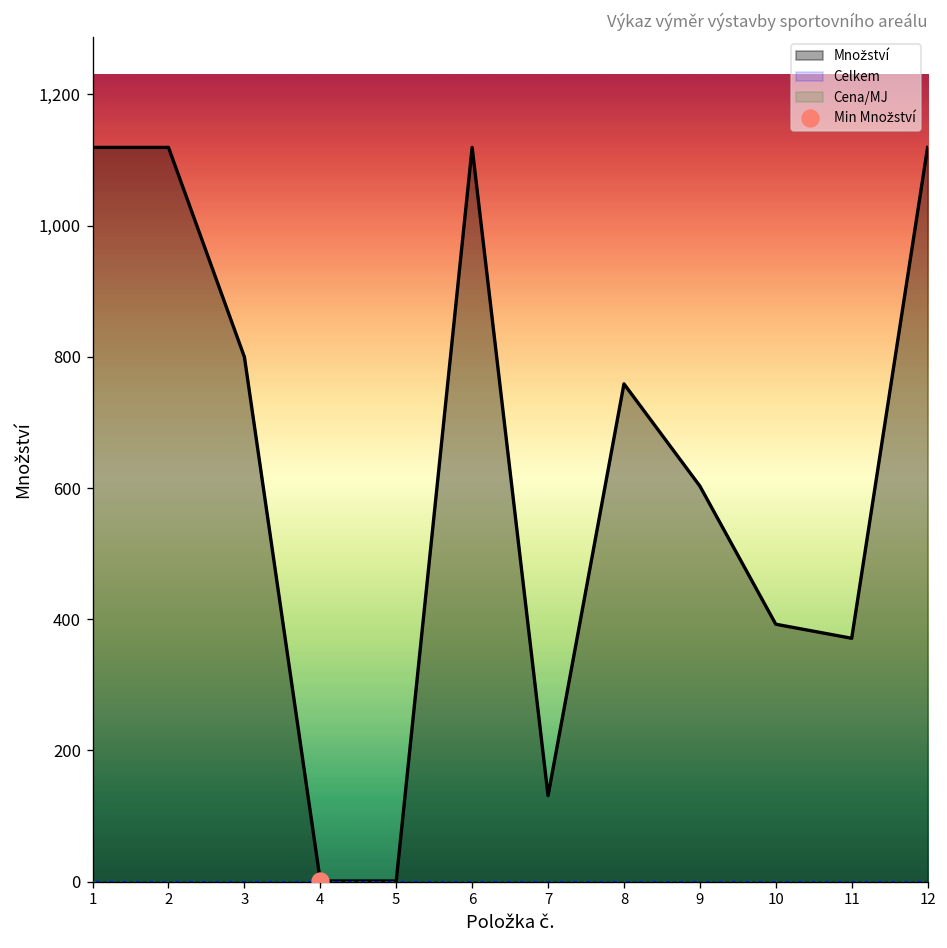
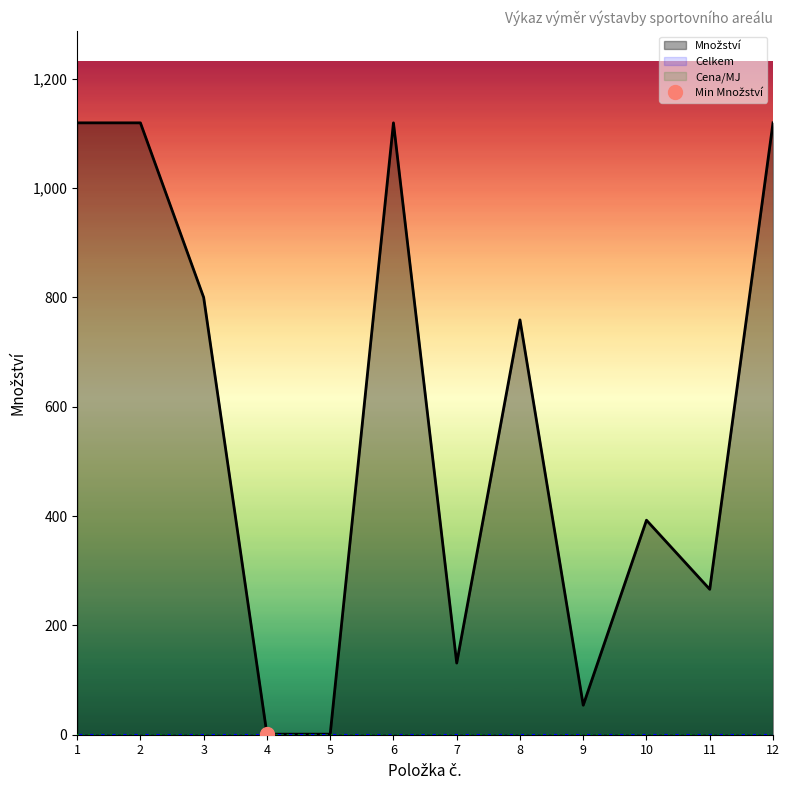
  {
    "Množství": {
      "1": "1,120",
      "2": "1,120",
      "3": "800",
      "6": "1,120",
      "7": "130",
      "8": "760",
-     "9": "600",
+     "9": "50",
      "10": "390",
-     "11": "370",
+     "11": "270",
      "12": "1,120"
    },
    "Cena/MJ": {
      "1": "0",
      "2": "0",
      "3": "0",
      "6": "0",
      "7": "0",
      "8": "0",
      "9": "0",
      "10": "0",
      "11": "0",
      "12": "0"
    }
  }
